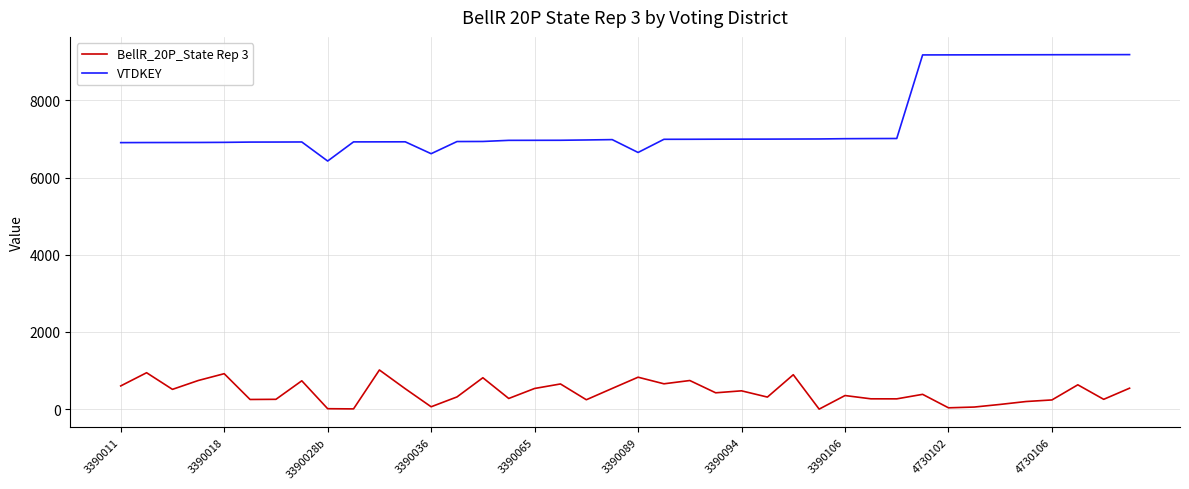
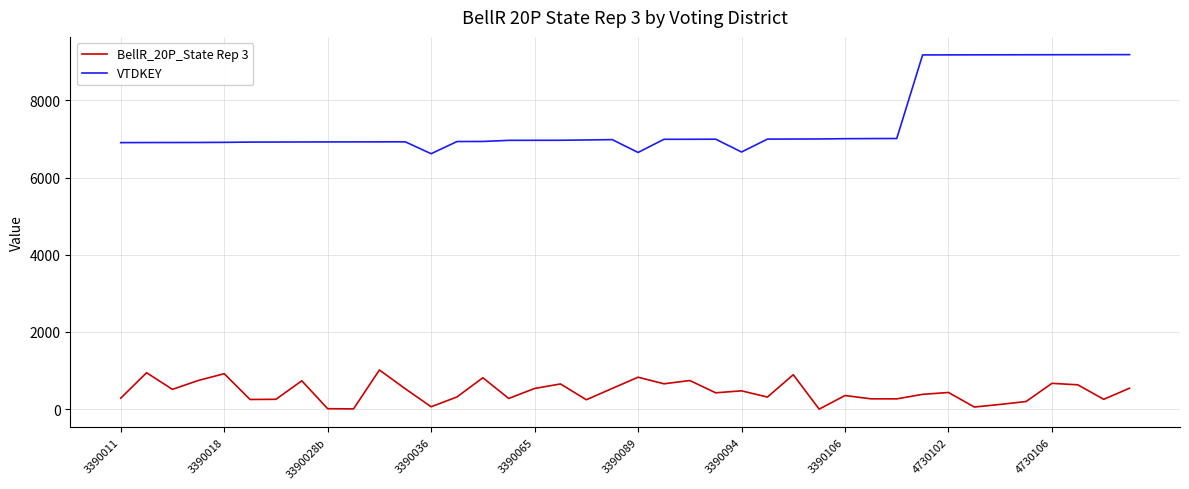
  {
    "BellR_20P_State Rep 3": {
-     "3390011": 600,
+     "3390011": 300,
      "3390018": 900,
      "3390028b": 0,
      "3390036": 100,
      "3390065": 500,
      "3390089": 800,
      "3390094": 500,
      "3390106": 400,
-     "4730102": 0,
-     "4730106": 200
+     "4730102": 400,
+     "4730106": 700
    },
    "VTDKEY": {
      "3390011": 6900,
      "3390018": 6900,
-     "3390028b": 6400,
+     "3390028b": 6900,
      "3390036": 6600,
      "3390065": 7000,
      "3390089": 6600,
-     "3390094": 7000,
+     "3390094": 6700,
      "3390106": 7000,
      "4730102": 9200,
      "4730106": 9200
    }
  }
